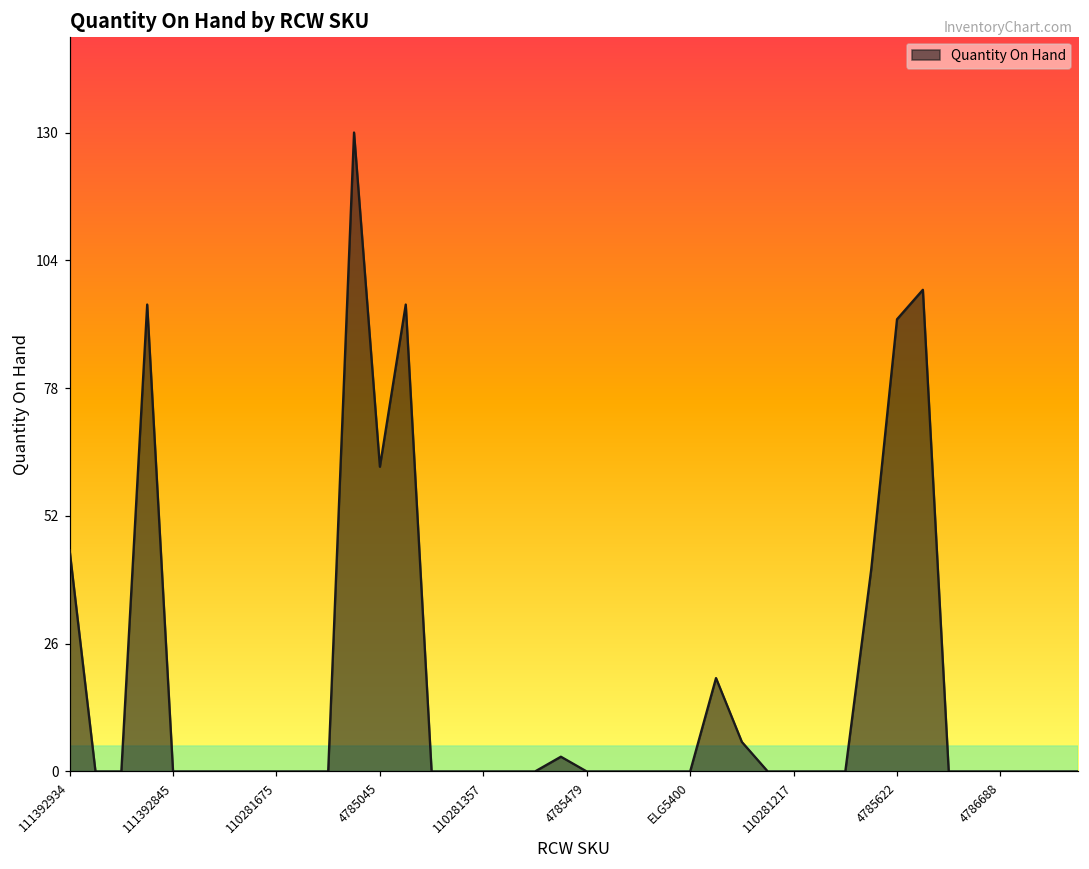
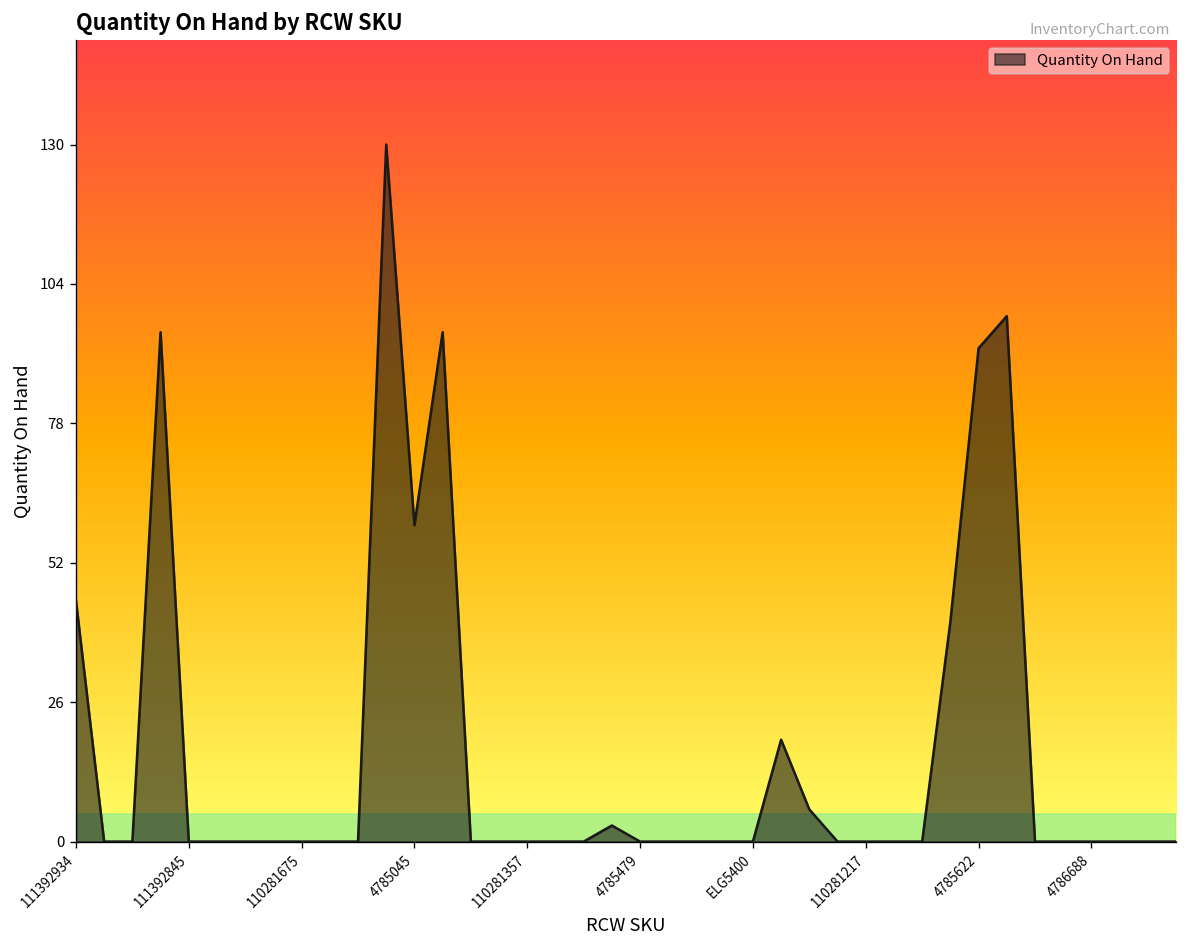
  {
    "111392934": 45,
-   "4785045": 62,
+   "4785045": 59,
    "4785622": 92
  }
